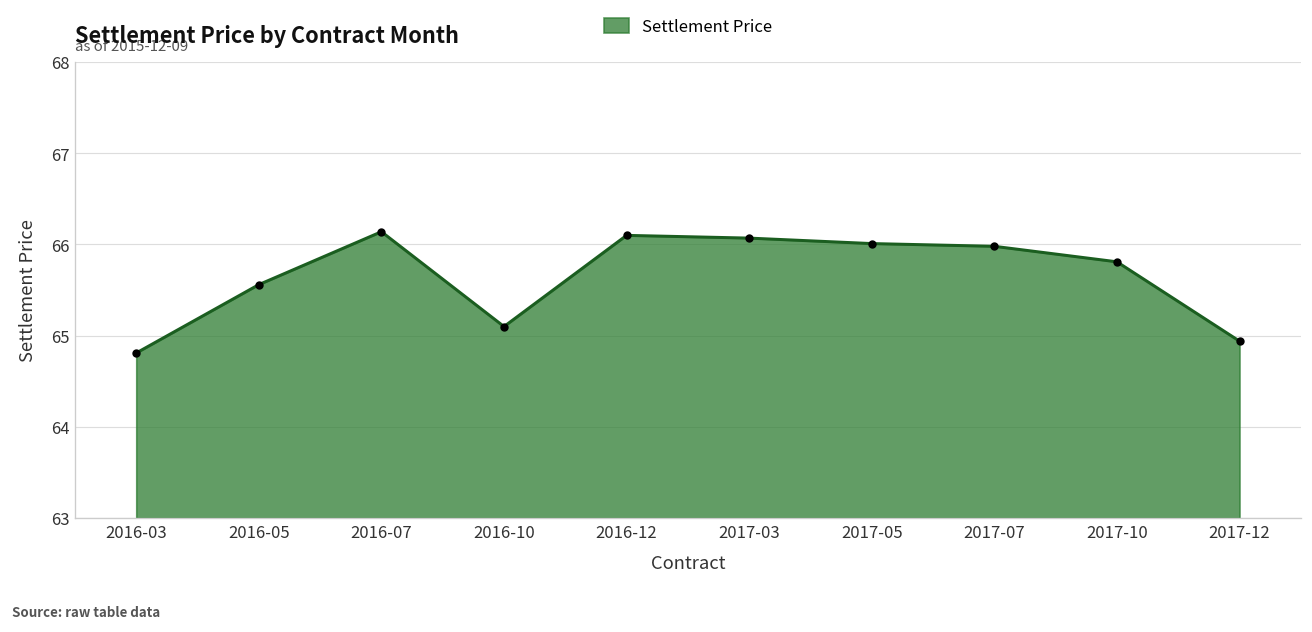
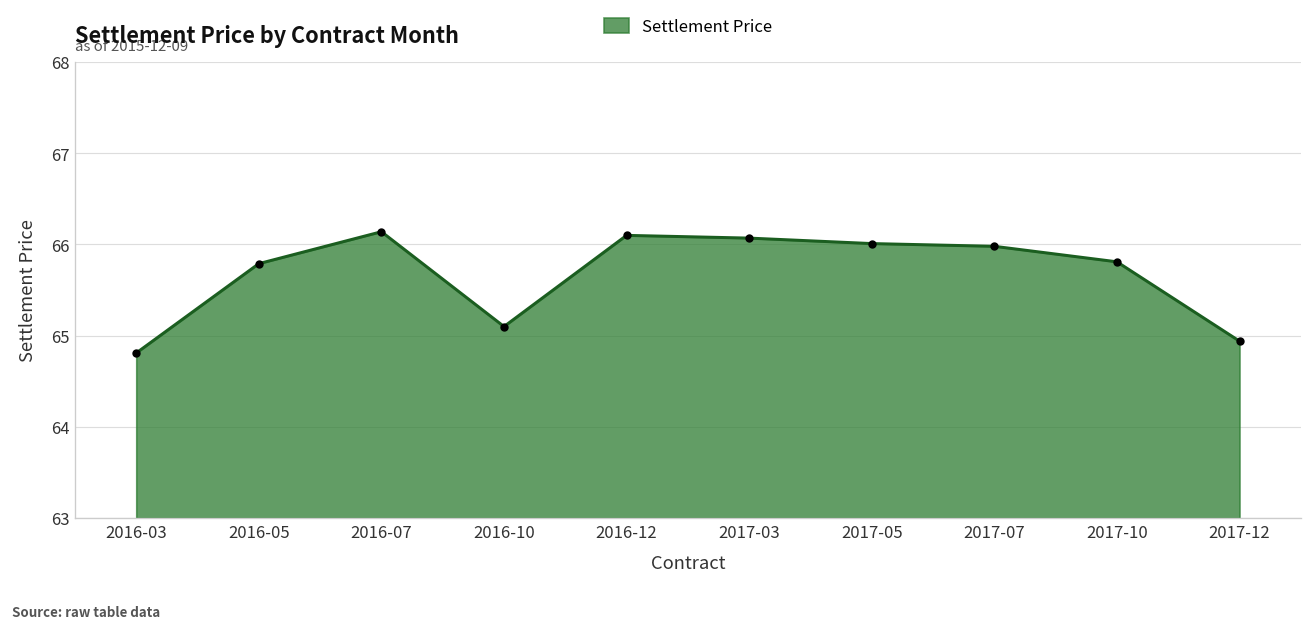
  {
    "2016-03": 64.8,
-   "2016-05": 65.6,
+   "2016-05": 65.8,
    "2016-07": 66.1,
    "2016-10": 65.1,
    "2016-12": 66.1,
    "2017-03": 66.1,
    "2017-05": 66.0,
    "2017-07": 66.0,
    "2017-10": 65.8,
    "2017-12": 64.9
  }
